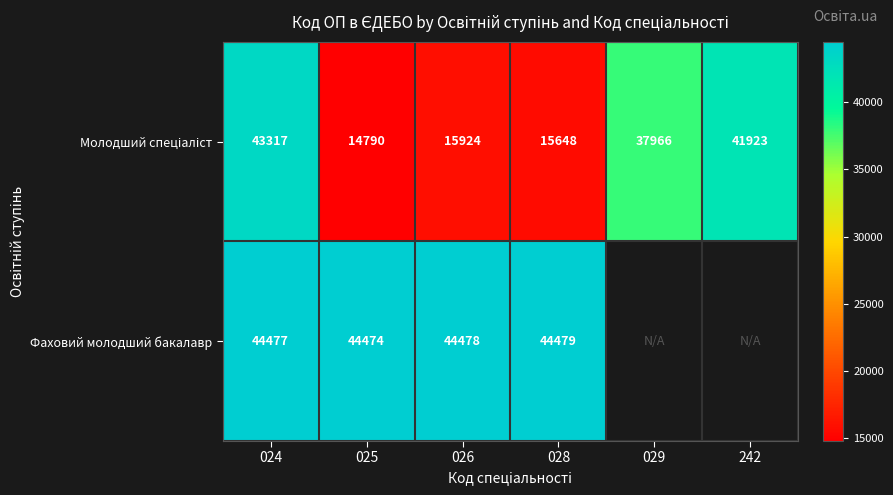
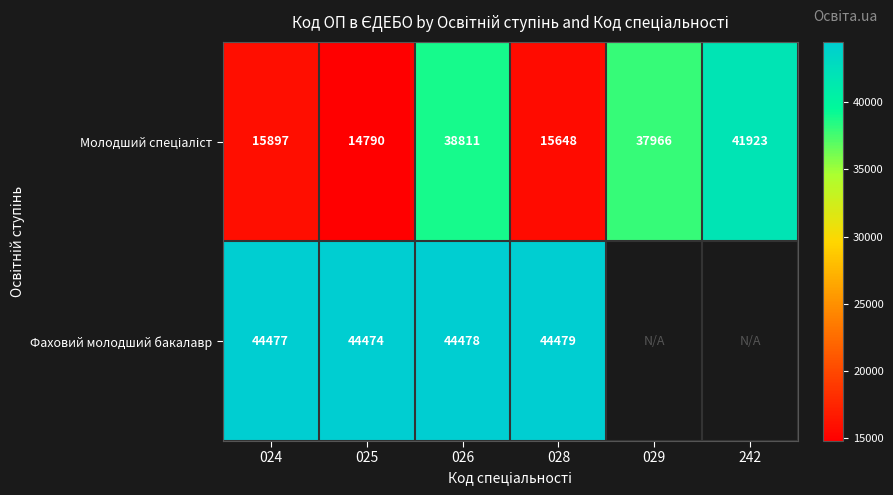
  {
    "Молодший спеціаліст": {
-     "024": 43317,
+     "024": 15897,
      "025": 14790,
-     "026": 15924,
+     "026": 38811,
      "028": 15648,
      "029": 37966,
      "242": 41923
    },
    "Фаховий молодший бакалавр": {
      "024": 44477,
      "025": 44474,
      "026": 44478,
      "028": 44479
    }
  }
